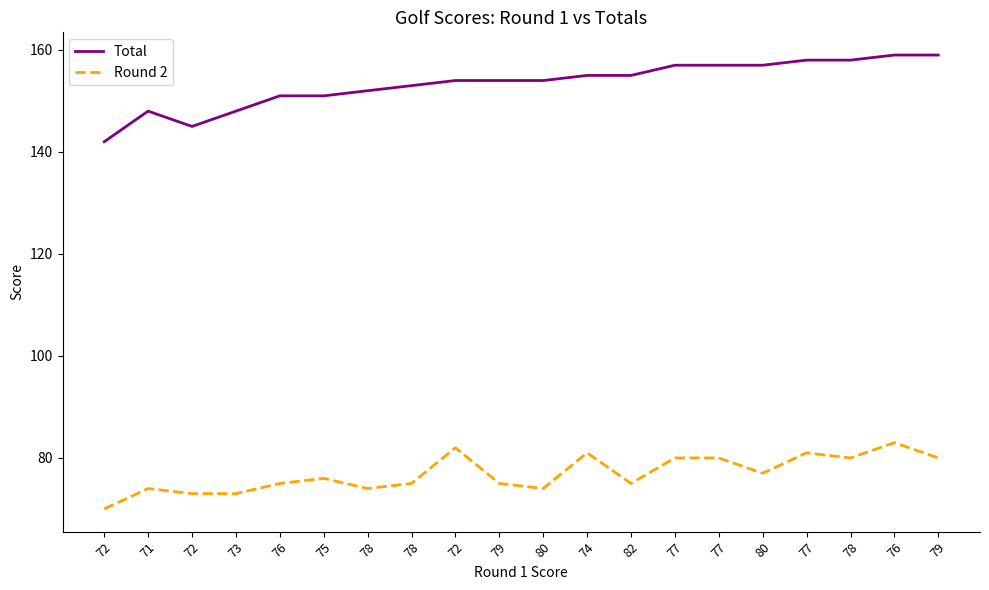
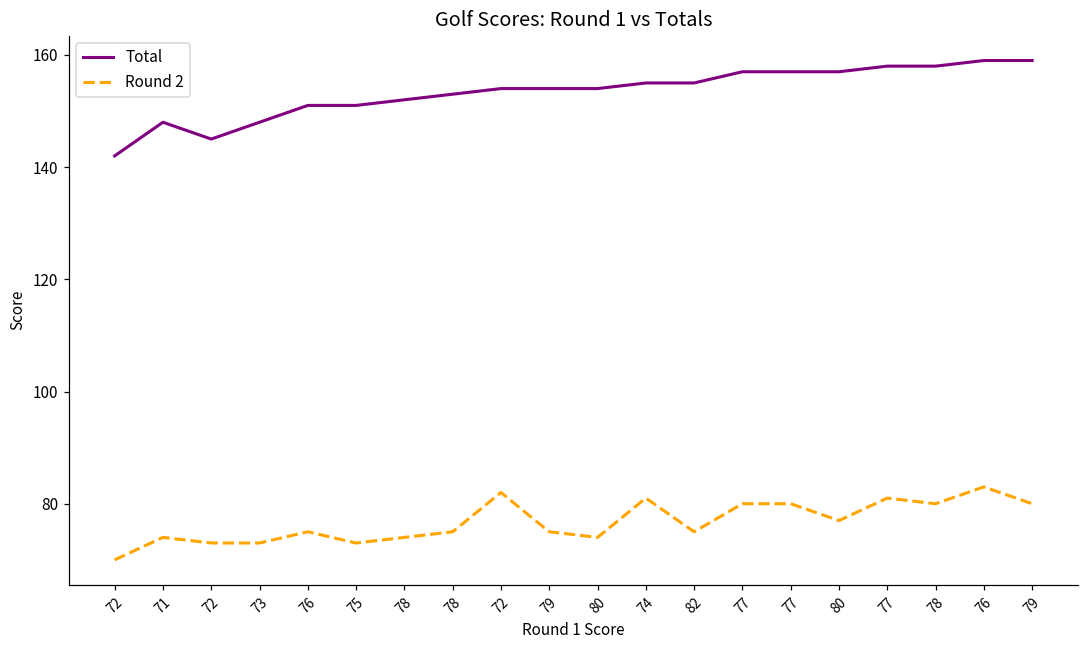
  {
    "Total": {
      "71": 148,
      "73": 148,
      "75": 151,
      "74": 155,
      "82": 155
    },
    "Round 2": {
      "71": 74,
      "73": 73,
-     "75": 76,
+     "75": 73,
      "74": 81,
      "82": 75
    }
  }
